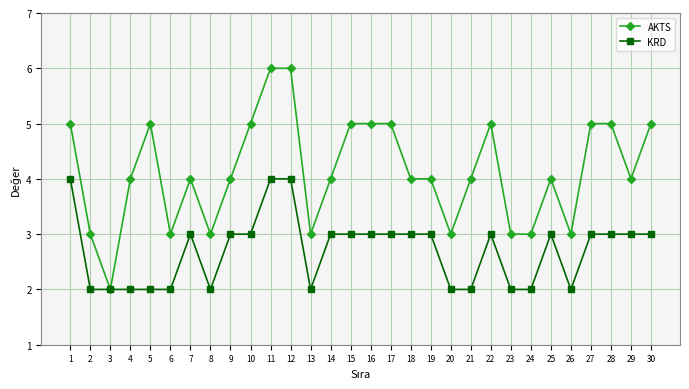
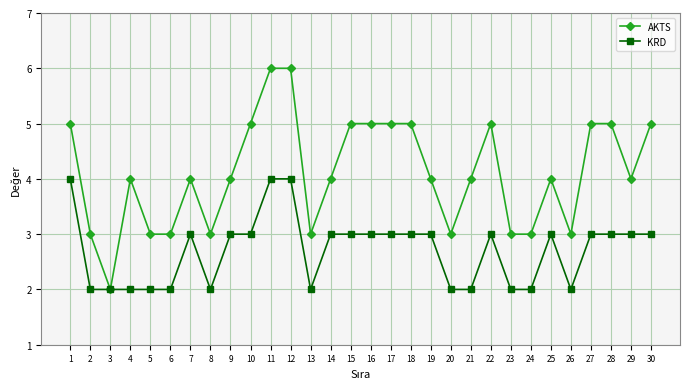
  {
    "AKTS": {
      "1": 5,
      "2": 3,
      "4": 4,
-     "5": 5,
+     "5": 3,
      "6": 3,
      "7": 4,
      "8": 3,
      "9": 4,
      "10": 5,
      "11": 6,
      "12": 6,
      "13": 3,
      "14": 4,
      "15": 5,
      "16": 5,
      "17": 5,
-     "18": 4,
+     "18": 5,
      "19": 4,
      "20": 3,
      "21": 4,
      "22": 5,
      "23": 3,
      "24": 3,
      "25": 4,
      "26": 3,
      "27": 5,
      "28": 5,
      "29": 4,
      "30": 5
    },
    "KRD": {
      "1": 4,
      "2": 2,
      "4": 2,
      "5": 2,
      "6": 2,
      "7": 3,
      "8": 2,
      "9": 3,
      "10": 3,
      "11": 4,
      "12": 4,
      "13": 2,
      "14": 3,
      "15": 3,
      "16": 3,
      "17": 3,
      "18": 3,
      "19": 3,
      "20": 2,
      "21": 2,
      "22": 3,
      "23": 2,
      "24": 2,
      "25": 3,
      "26": 2,
      "27": 3,
      "28": 3,
      "29": 3,
      "30": 3
    }
  }
